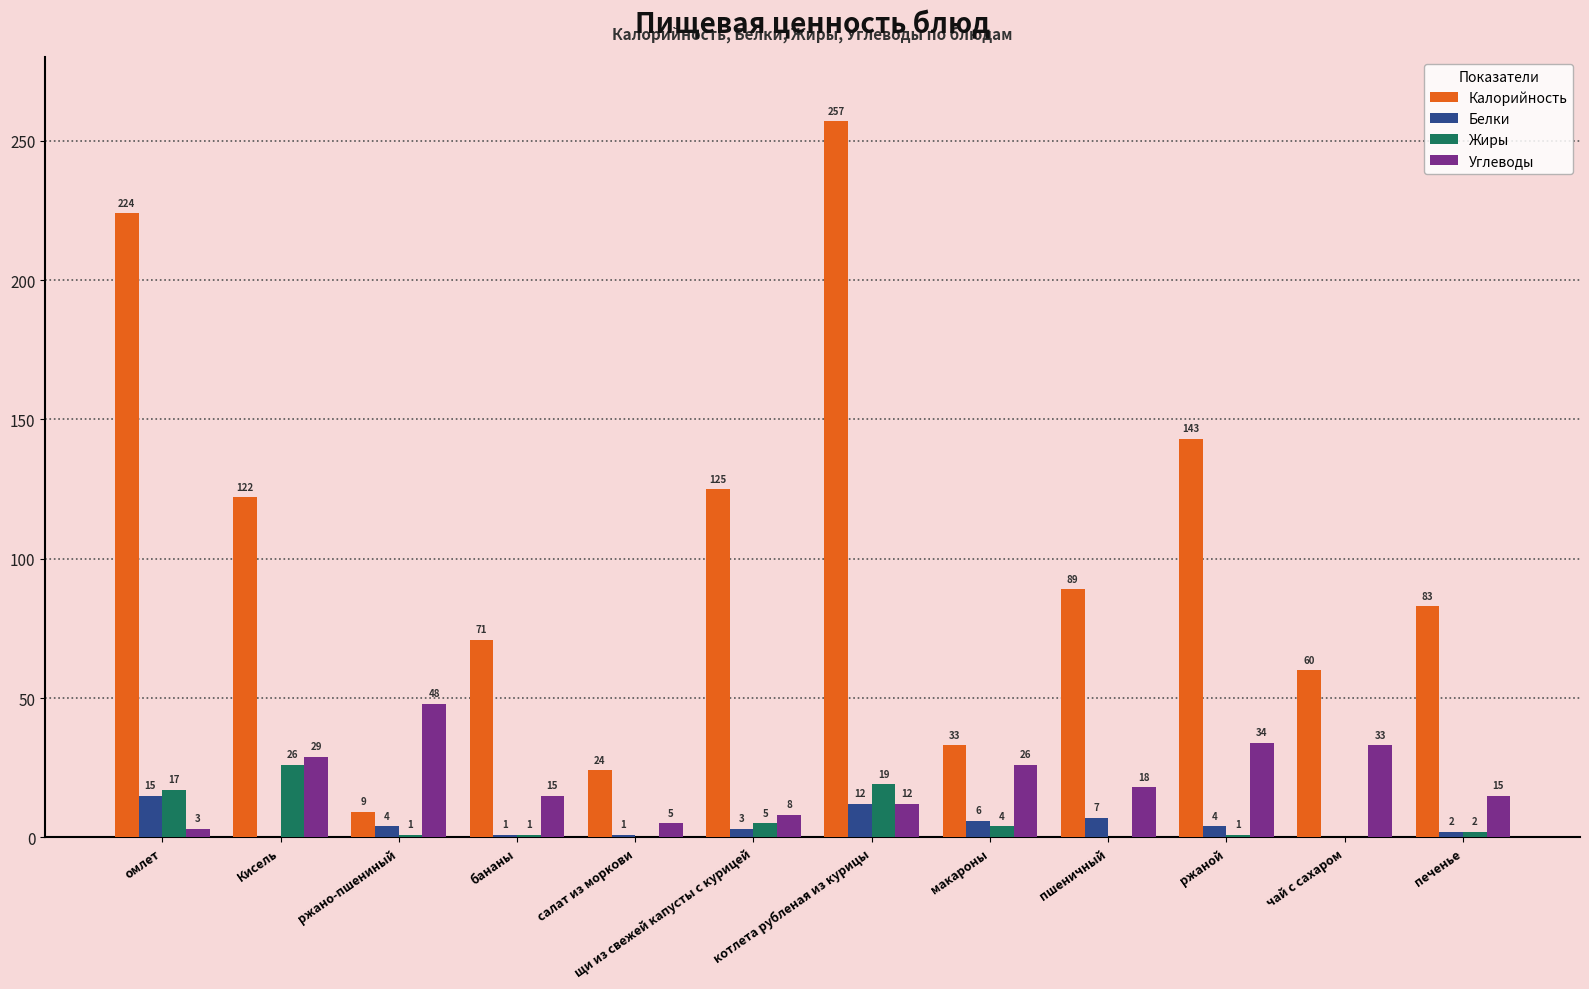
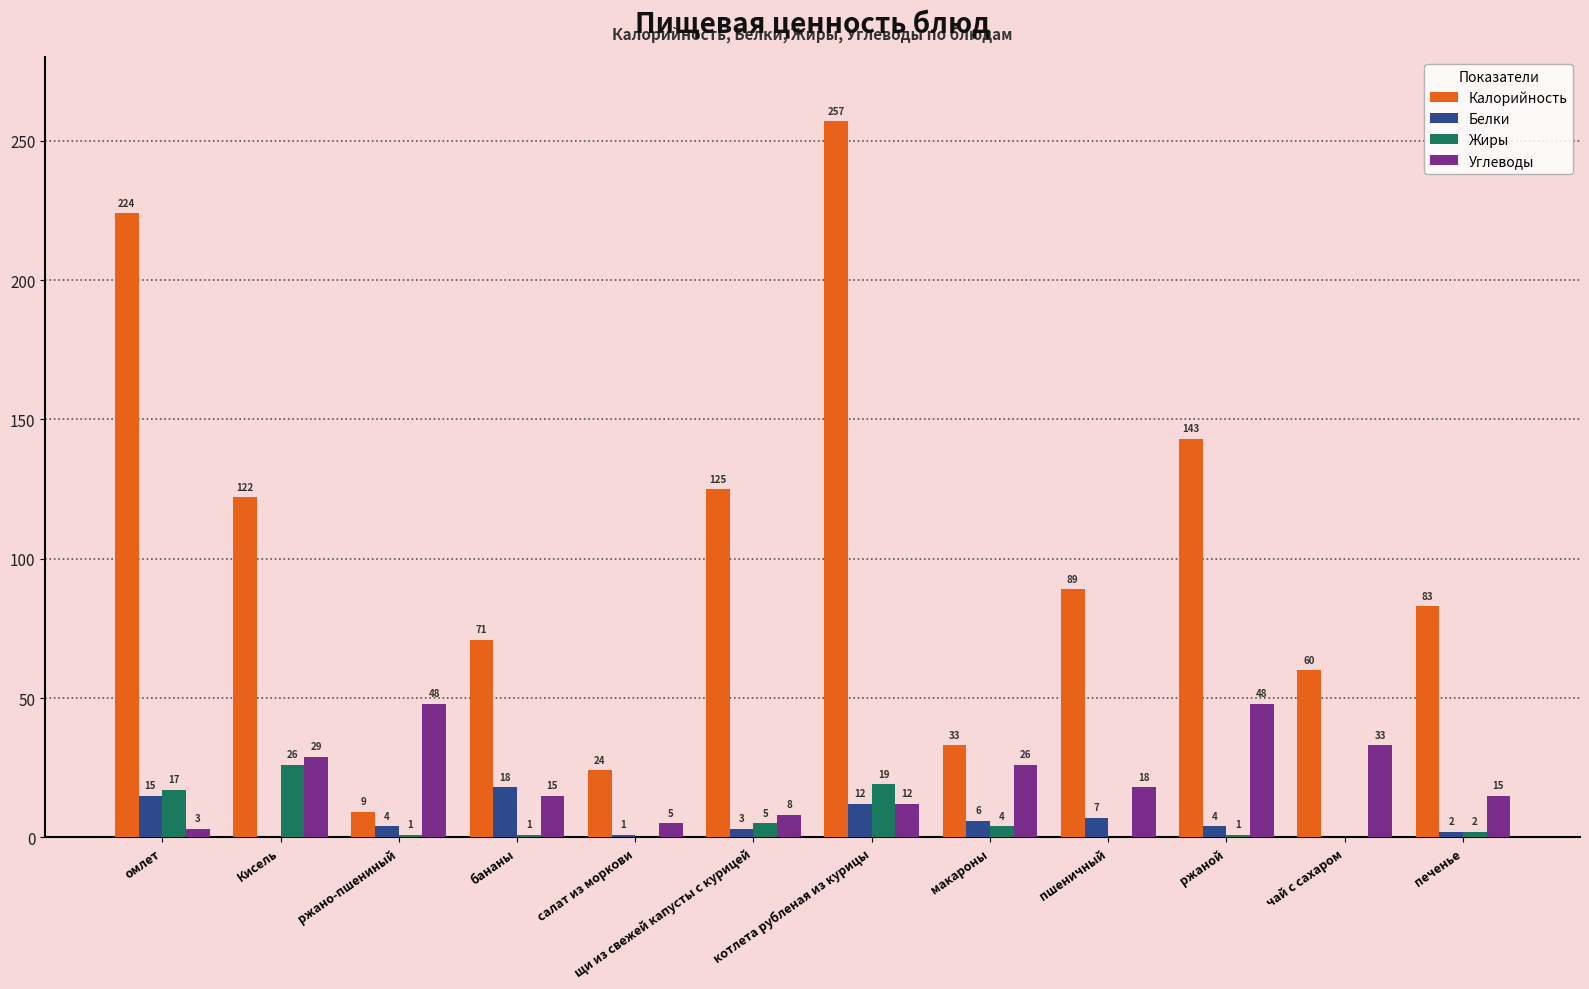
  {
    "Калорийность": {
      "омлет": 224,
      "Кисель": 122,
      "ржано-пшениный": 9,
      "бананы": 71,
      "салат из моркови": 24,
      "щи из свежей капусты с курицей": 125,
      "котлета рубленая из курицы": 257,
      "макароны": 33,
      "пшеничный": 89,
      "ржаной": 143,
      "чай с сахаром": 60,
      "печенье": 83
    },
    "Белки": {
      "омлет": 15,
      "ржано-пшениный": 4,
-     "бананы": 1,
+     "бананы": 18,
      "салат из моркови": 1,
      "щи из свежей капусты с курицей": 3,
      "котлета рубленая из курицы": 12,
      "макароны": 6,
      "пшеничный": 7,
      "ржаной": 4,
      "печенье": 2
    },
    "Жиры": {
      "омлет": 17,
      "Кисель": 26,
      "ржано-пшениный": 1,
      "бананы": 1,
      "щи из свежей капусты с курицей": 5,
      "котлета рубленая из курицы": 19,
      "макароны": 4,
      "ржаной": 1,
      "печенье": 2
    },
    "Углеводы": {
      "омлет": 3,
      "Кисель": 29,
      "ржано-пшениный": 48,
      "бананы": 15,
      "салат из моркови": 5,
      "щи из свежей капусты с курицей": 8,
      "котлета рубленая из курицы": 12,
      "макароны": 26,
      "пшеничный": 18,
-     "ржаной": 34,
+     "ржаной": 48,
      "чай с сахаром": 33,
      "печенье": 15
    }
  }
